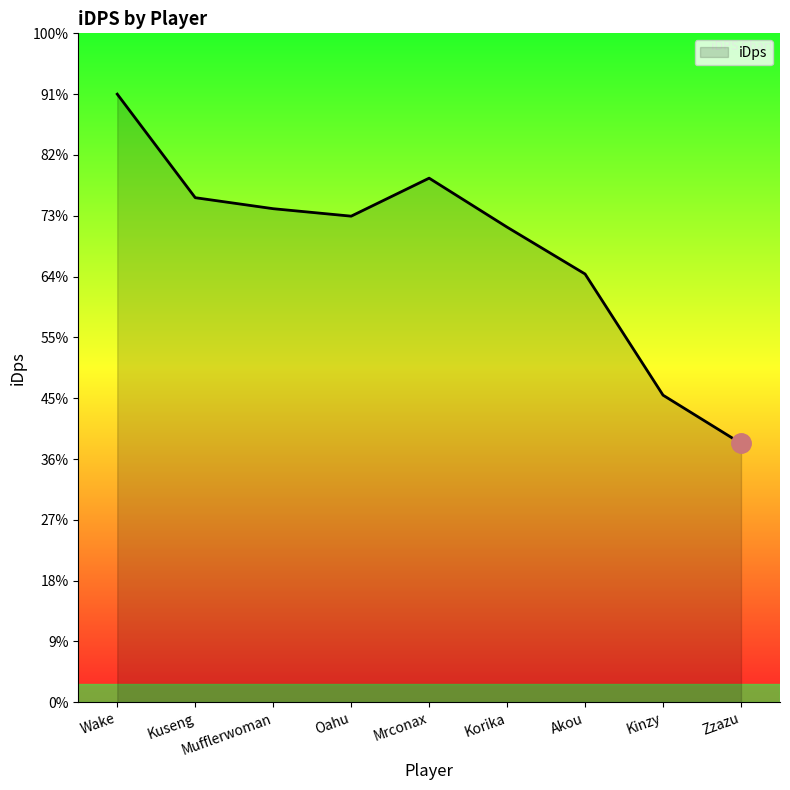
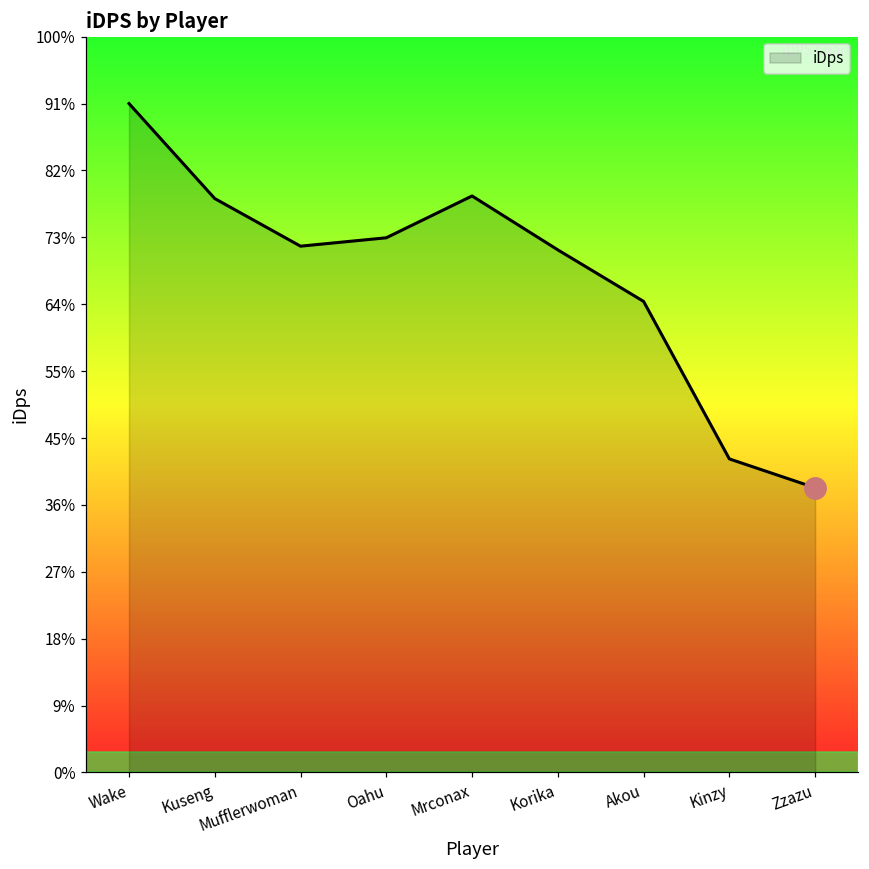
  {
    "iDps": {
      "Wake": "91%",
-     "Kuseng": "75%",
-     "Mufflerwoman": "74%",
+     "Kuseng": "78%",
+     "Mufflerwoman": "72%",
      "Oahu": "73%",
      "Mrconax": "78%",
      "Korika": "71%",
      "Akou": "64%",
-     "Kinzy": "46%"
+     "Kinzy": "43%"
    }
  }
